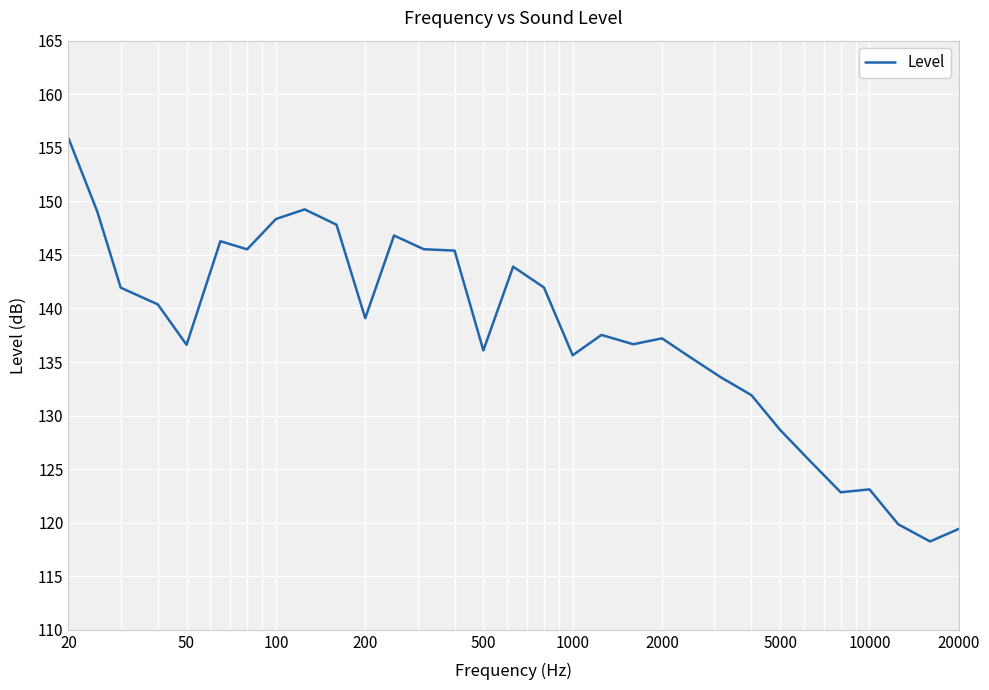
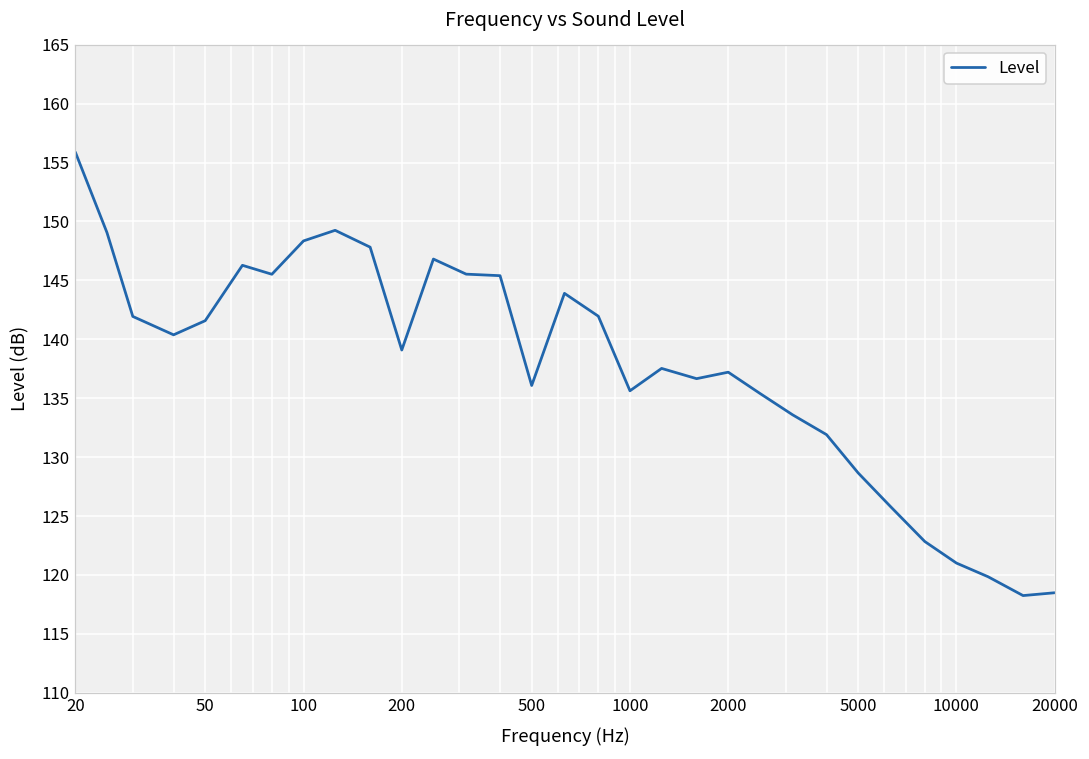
  {
    "20": 155.9,
-   "50": 136.6,
+   "50": 141.6,
    "100": 148.4,
    "200": 139.1,
    "500": 136.1,
    "1000": 135.6,
    "2000": 137.2,
    "5000": 128.7,
-   "10000": 123.1,
-   "20000": 119.4
+   "10000": 121.0,
+   "20000": 118.5
  }
